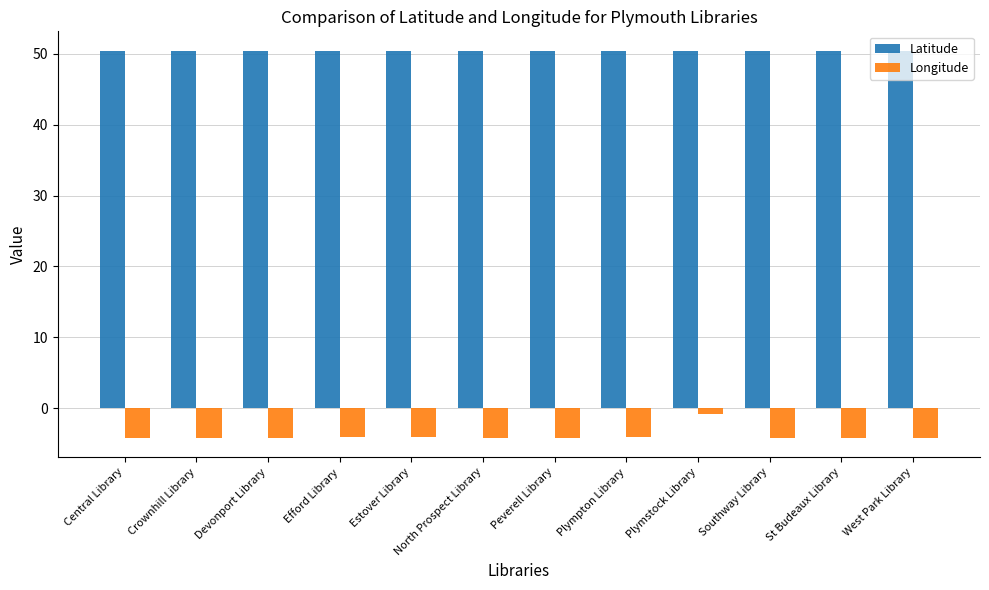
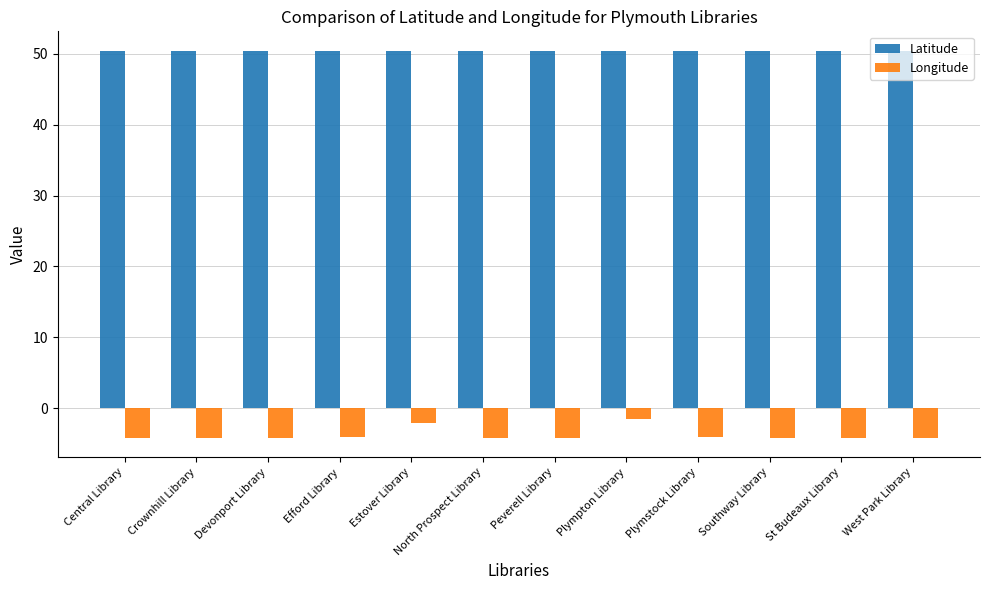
  {
    "Latitude": {
      "Central Library": 50,
      "Crownhill Library": 50,
      "Devonport Library": 50,
      "Efford Library": 50,
      "Estover Library": 50,
      "North Prospect Library": 50,
      "Peverell Library": 50,
      "Plympton Library": 50,
      "Plymstock Library": 50,
      "Southway Library": 50,
      "St Budeaux Library": 50
    },
    "Longitude": {
      "Central Library": -4,
      "Crownhill Library": -4,
      "Devonport Library": -4,
      "Efford Library": -4,
-     "Estover Library": -4,
+     "Estover Library": -2,
      "North Prospect Library": -4,
      "Peverell Library": -4,
-     "Plympton Library": -4,
-     "Plymstock Library": -1,
+     "Plympton Library": -2,
+     "Plymstock Library": -4,
      "Southway Library": -4,
      "St Budeaux Library": -4,
      "West Park Library": -4
    }
  }
